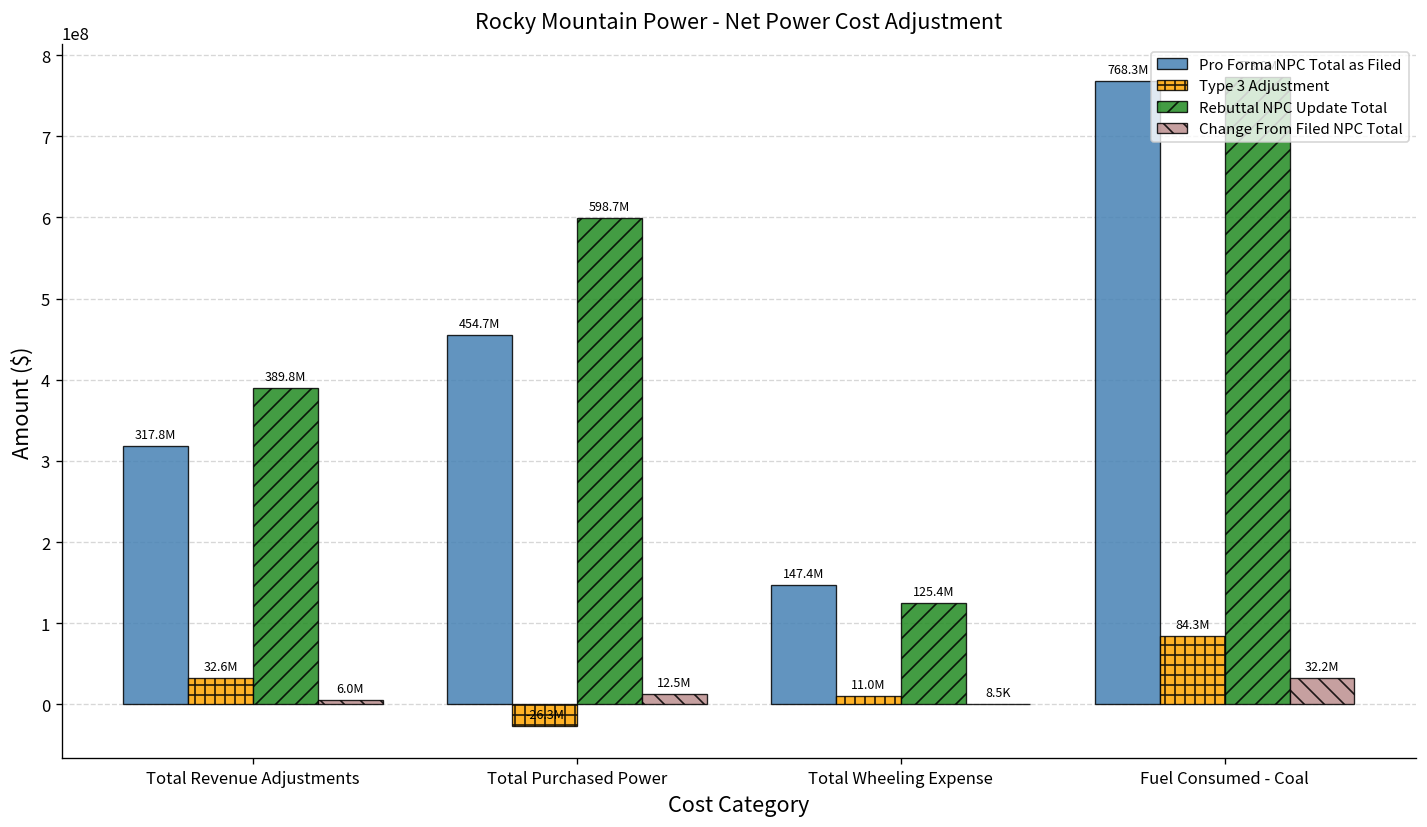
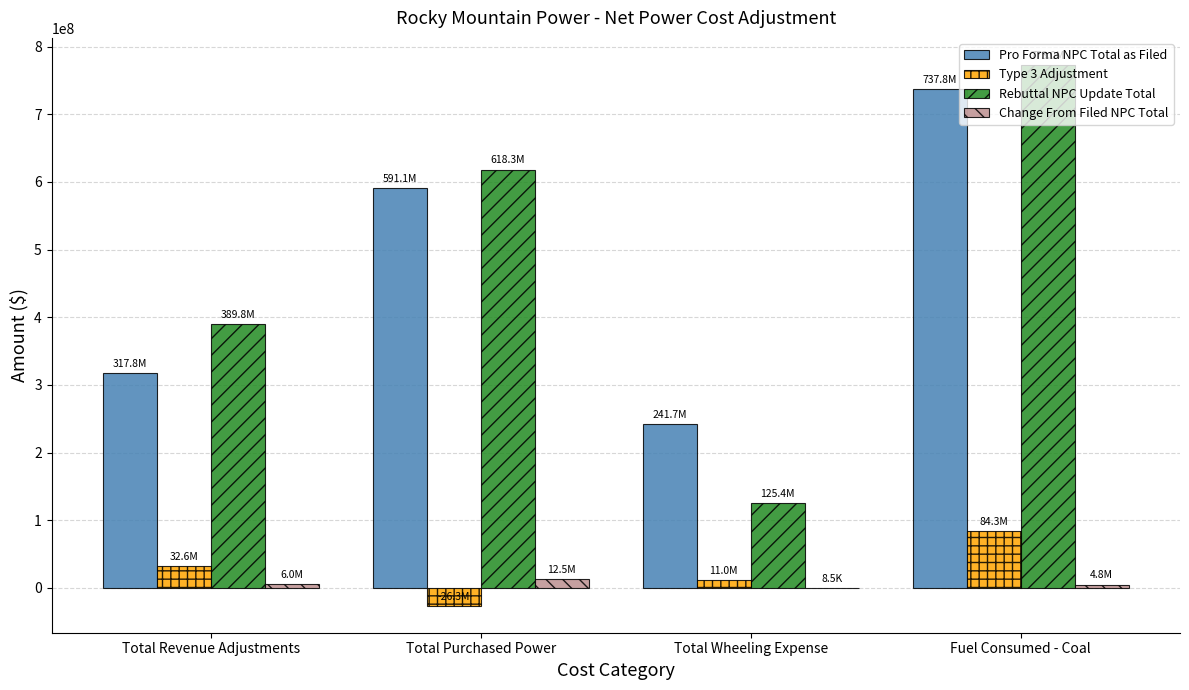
  {
    "Pro Forma NPC Total as Filed": {
      "Total Revenue Adjustments": "317.8M",
-     "Total Purchased Power": "454.7M",
-     "Total Wheeling Expense": "147.4M",
-     "Fuel Consumed - Coal": "768.3M"
+     "Total Purchased Power": "591.1M",
+     "Total Wheeling Expense": "241.7M",
+     "Fuel Consumed - Coal": "737.8M"
    },
    "Type 3 Adjustment": {
      "Total Revenue Adjustments": "32.6M",
      "Total Purchased Power": "-26.3M",
      "Total Wheeling Expense": "11.0M",
      "Fuel Consumed - Coal": "84.3M"
    },
    "Rebuttal NPC Update Total": {
      "Total Revenue Adjustments": "389.8M",
-     "Total Purchased Power": "598.7M",
+     "Total Purchased Power": "618.3M",
      "Total Wheeling Expense": "125.4M"
    },
    "Change From Filed NPC Total": {
      "Total Revenue Adjustments": "6.0M",
      "Total Purchased Power": "12.5M",
      "Total Wheeling Expense": "8.5K",
-     "Fuel Consumed - Coal": "32.2M"
+     "Fuel Consumed - Coal": "4.8M"
    }
  }
